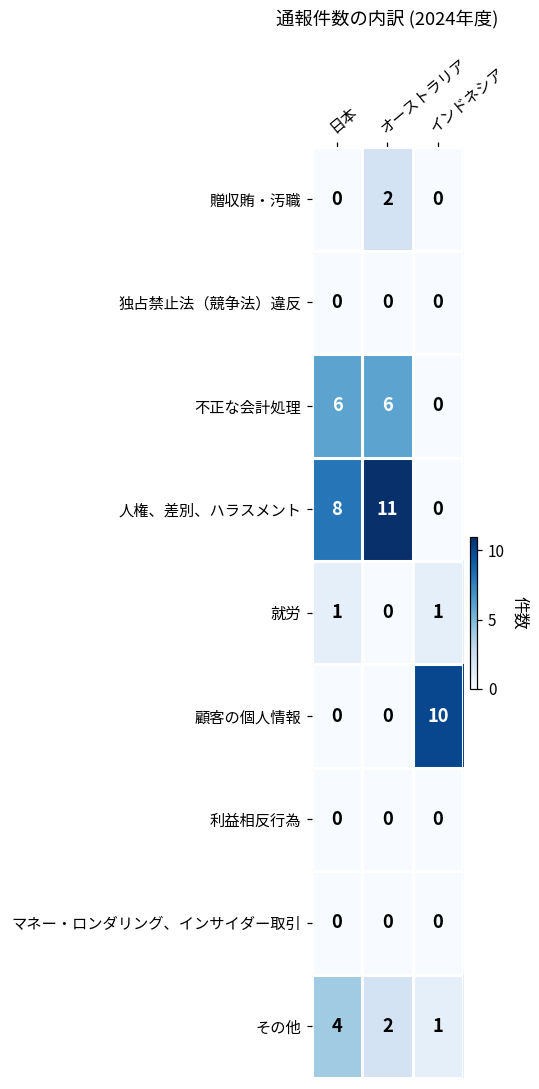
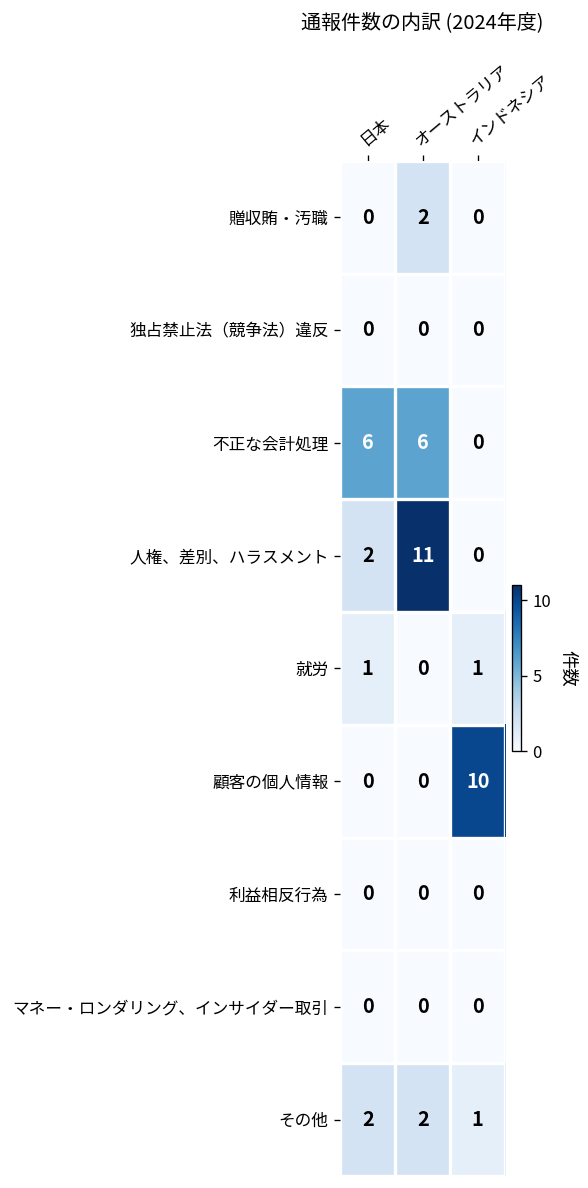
  {
    "贈収賄・汚職": {
      "日本": 0,
      "オーストラリア": 2,
      "インドネシア": 0
    },
    "独占禁止法（競争法）違反": {
      "日本": 0,
      "オーストラリア": 0,
      "インドネシア": 0
    },
    "不正な会計処理": {
      "日本": 6,
      "オーストラリア": 6,
      "インドネシア": 0
    },
    "人権、差別、ハラスメント": {
-     "日本": 8,
+     "日本": 2,
      "オーストラリア": 11,
      "インドネシア": 0
    },
    "就労": {
      "日本": 1,
      "オーストラリア": 0,
      "インドネシア": 1
    },
    "顧客の個人情報": {
      "日本": 0,
      "オーストラリア": 0,
      "インドネシア": 10
    },
    "利益相反行為": {
      "日本": 0,
      "オーストラリア": 0,
      "インドネシア": 0
    },
    "マネー・ロンダリング、インサイダー取引": {
      "日本": 0,
      "オーストラリア": 0,
      "インドネシア": 0
    },
    "その他": {
-     "日本": 4,
+     "日本": 2,
      "オーストラリア": 2,
      "インドネシア": 1
    }
  }
